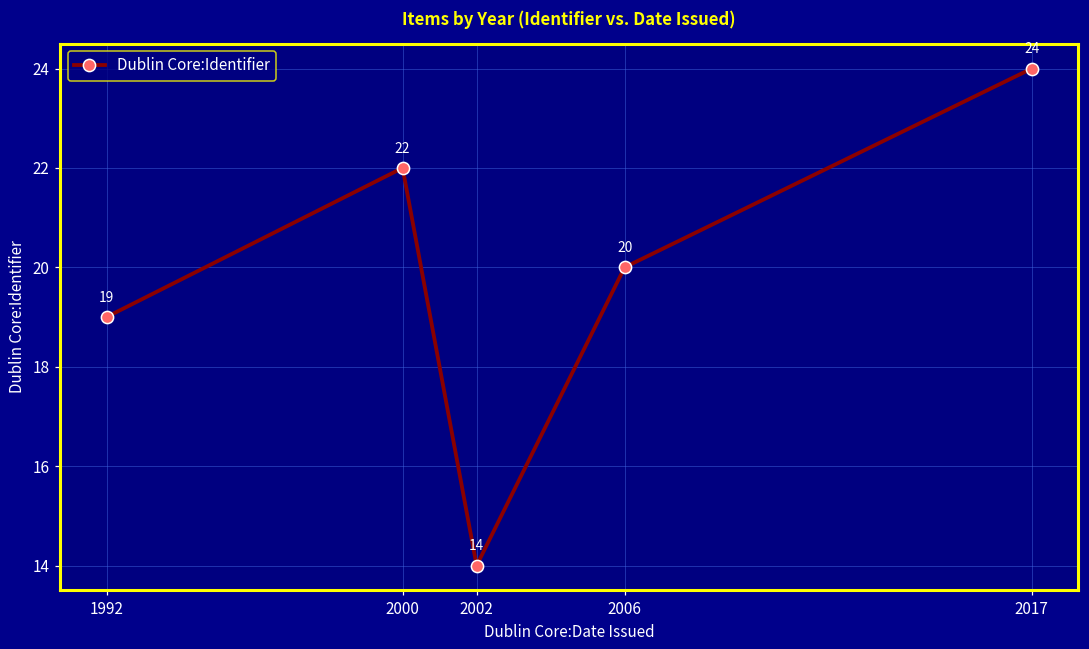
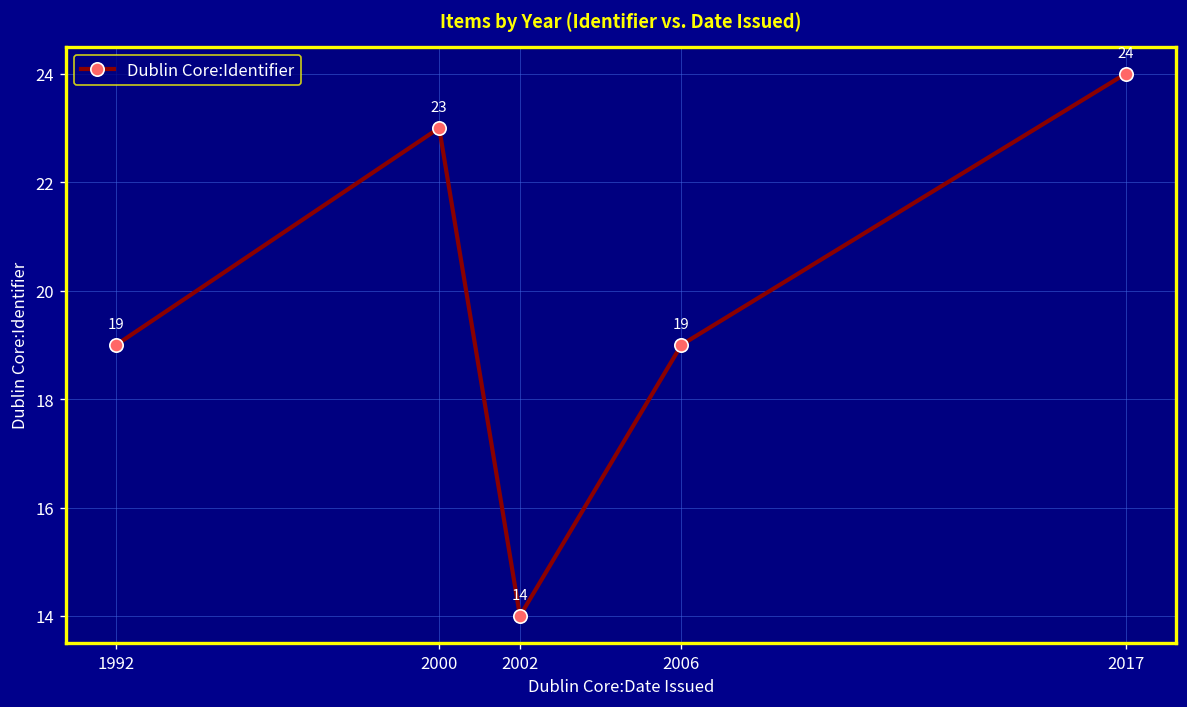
  {
    "1992": 19,
-   "2000": 22,
+   "2000": 23,
    "2002": 14,
-   "2006": 20,
+   "2006": 19,
    "2017": 24
  }
